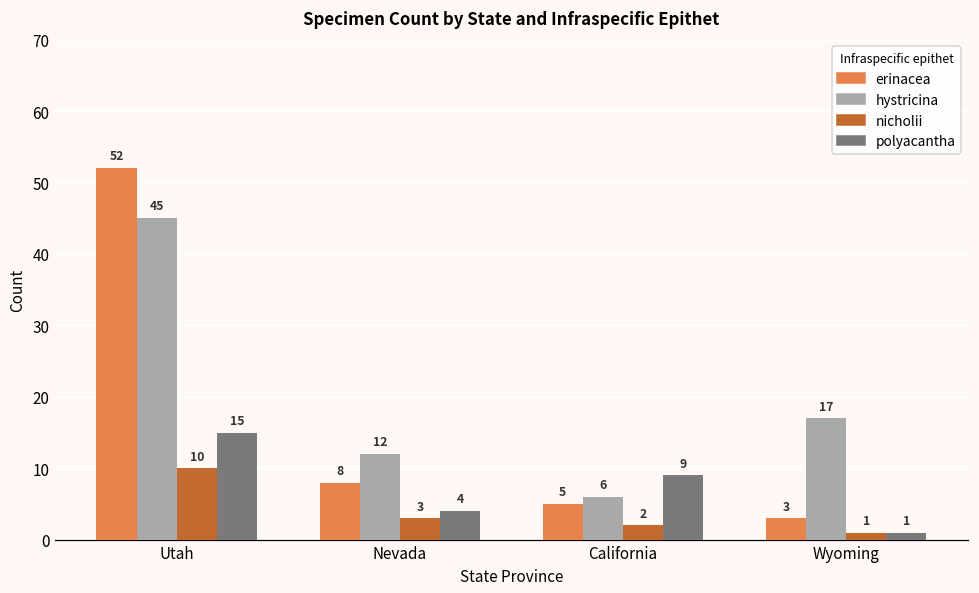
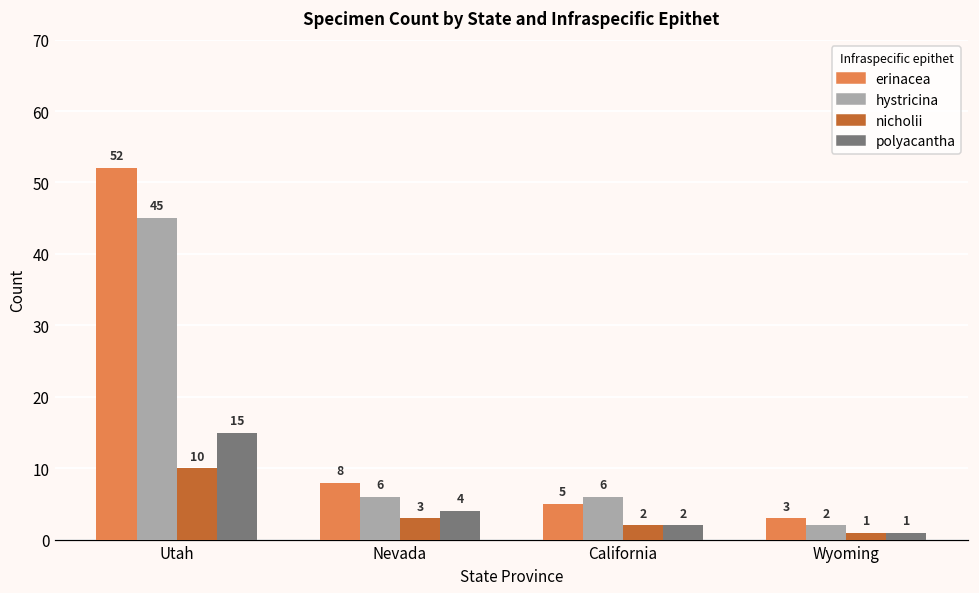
  {
    "hystricina": {
      "Utah": 45,
-     "Nevada": 12,
+     "Nevada": 6,
      "California": 6,
-     "Wyoming": 17
+     "Wyoming": 2
    },
    "polyacantha": {
      "Utah": 15,
      "Nevada": 4,
-     "California": 9,
+     "California": 2,
      "Wyoming": 1
    }
  }
